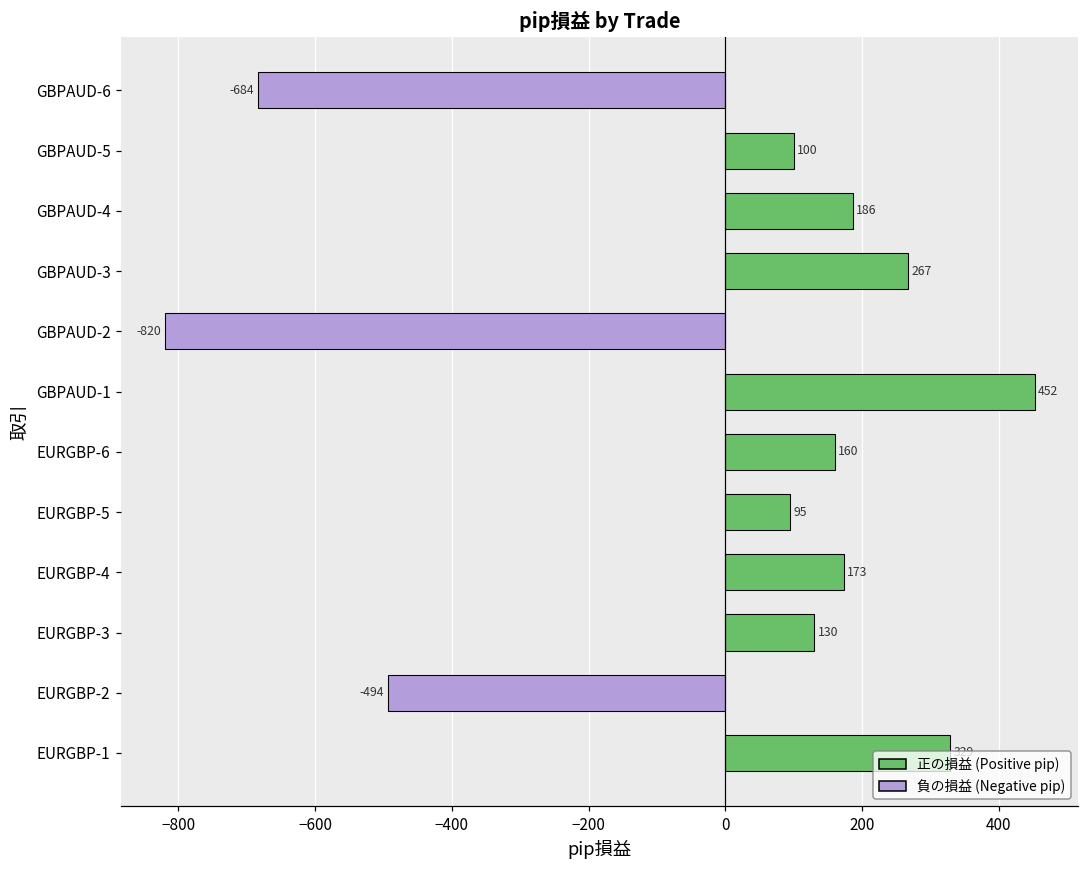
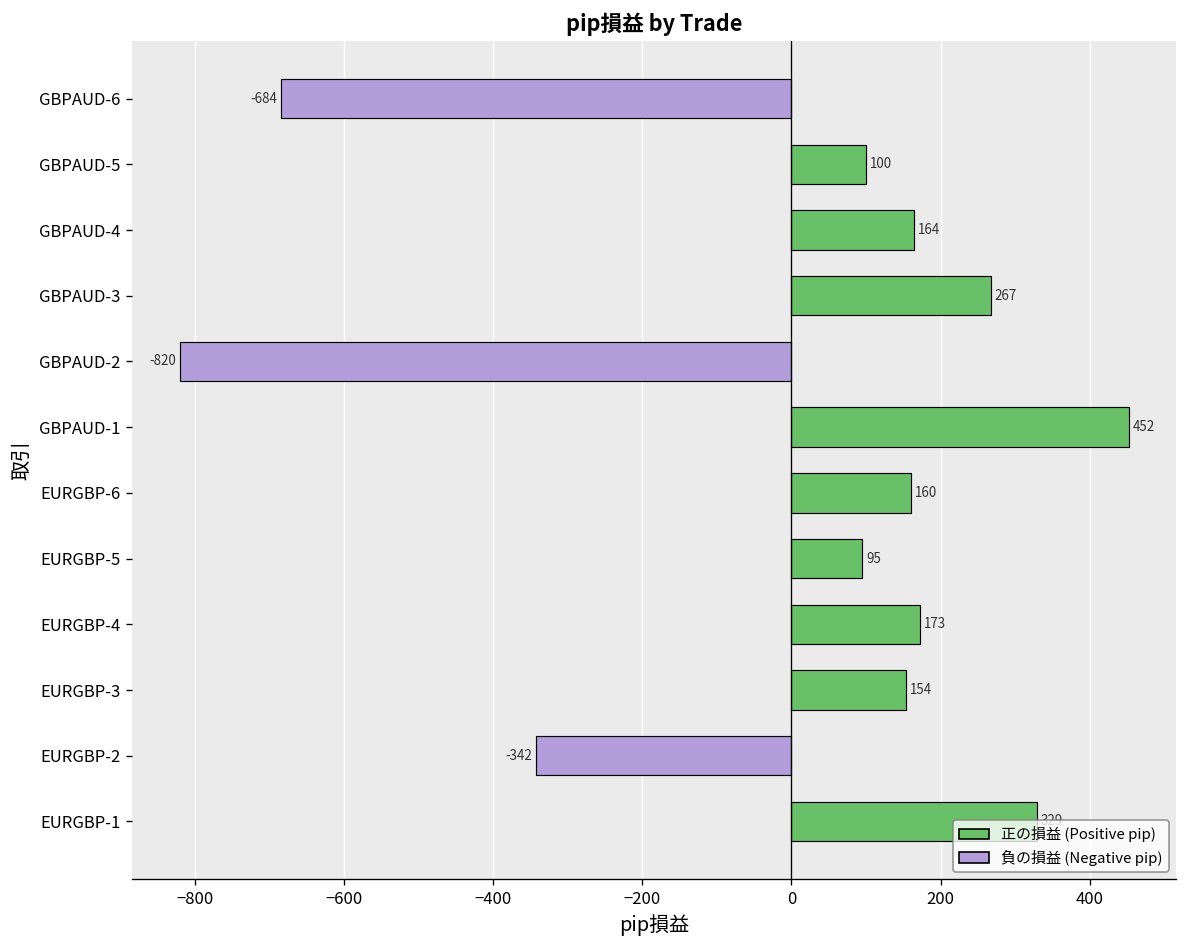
  {
    "GBPAUD-6": -684,
    "GBPAUD-5": 100,
-   "GBPAUD-4": 186,
+   "GBPAUD-4": 164,
    "GBPAUD-3": 267,
    "GBPAUD-2": -820,
    "GBPAUD-1": 452,
    "EURGBP-6": 160,
    "EURGBP-5": 95,
    "EURGBP-4": 173,
-   "EURGBP-3": 130,
-   "EURGBP-2": -494
+   "EURGBP-3": 154,
+   "EURGBP-2": -342
  }
